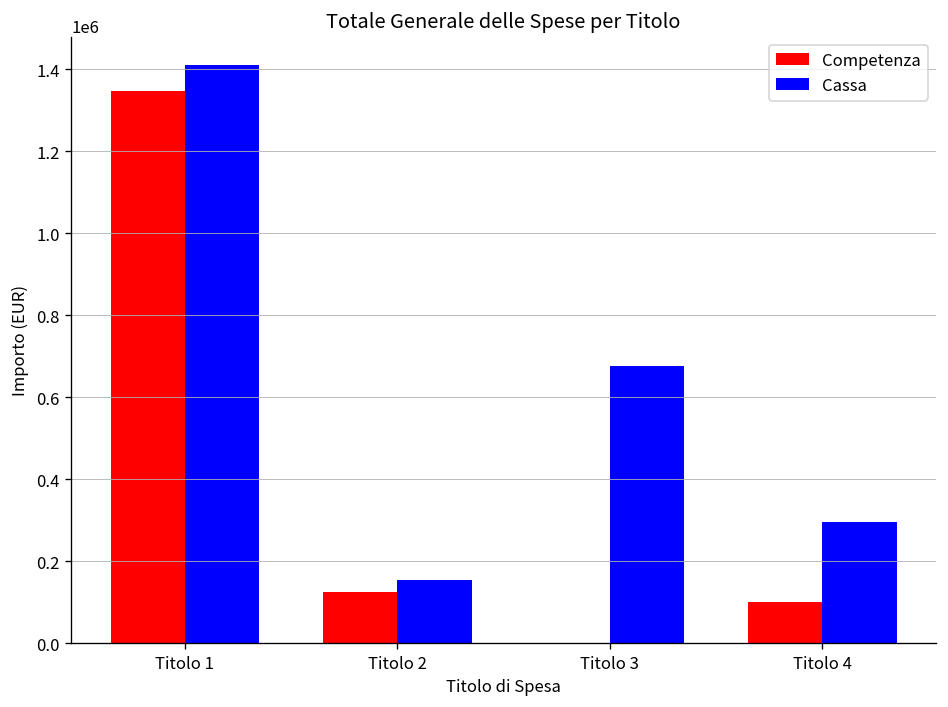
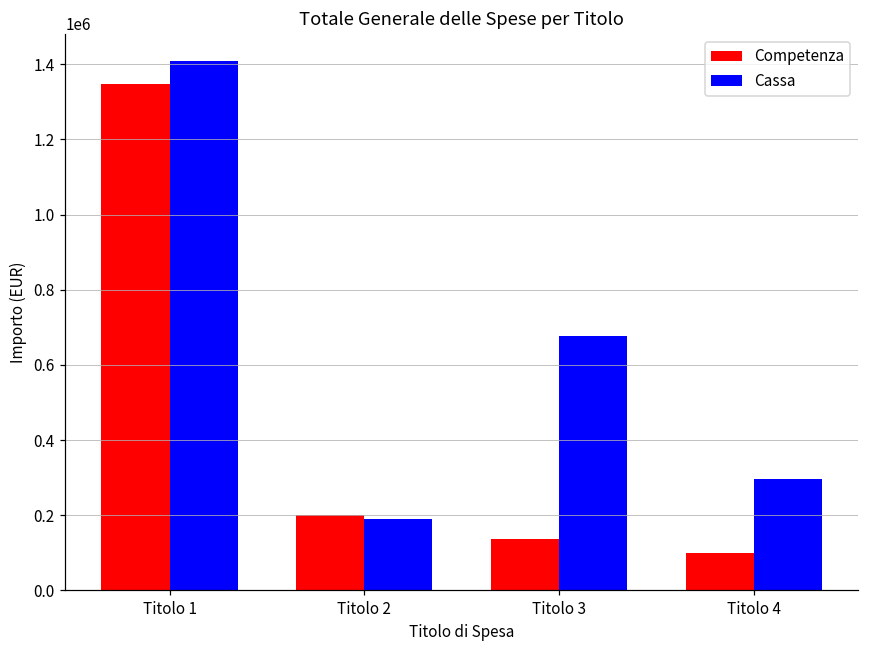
  {
    "Competenza": {
      "Titolo 1": 1350000,
-     "Titolo 2": 120000,
-     "Titolo 3": 0,
+     "Titolo 2": 200000,
+     "Titolo 3": 140000,
      "Titolo 4": 100000
    },
    "Cassa": {
      "Titolo 1": 1410000,
-     "Titolo 2": 150000,
+     "Titolo 2": 190000,
      "Titolo 3": 680000,
      "Titolo 4": 300000
    }
  }
